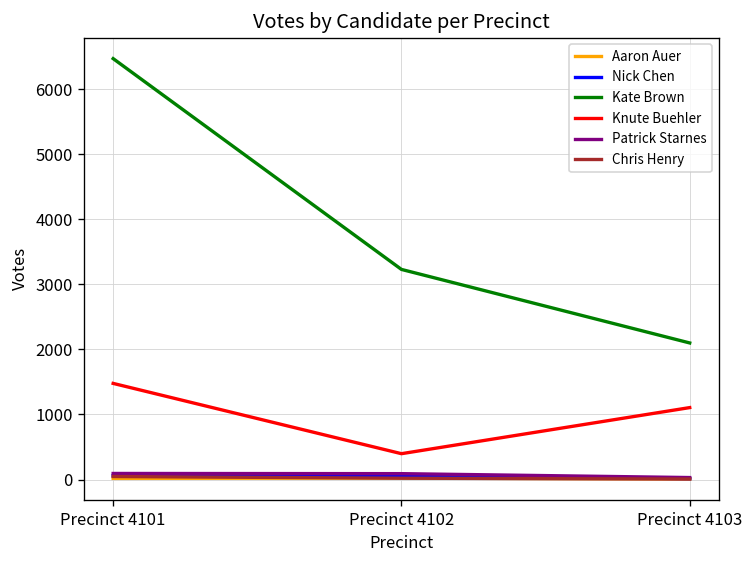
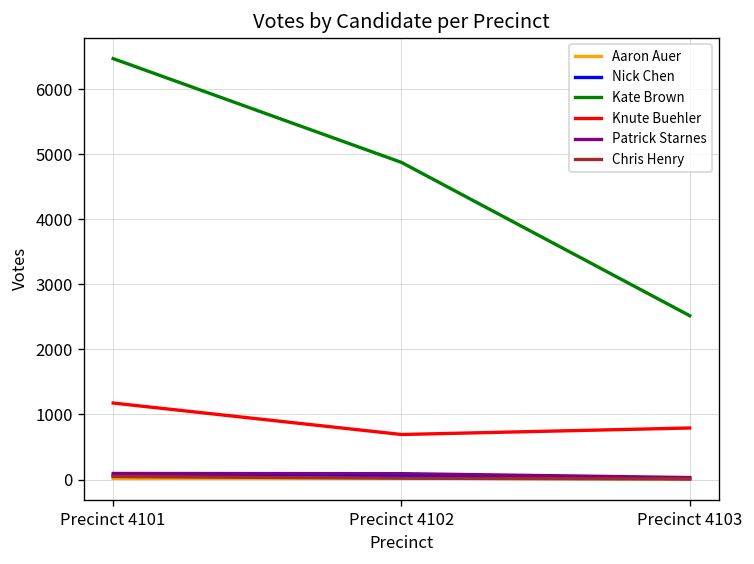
  {
    "Kate Brown": {
      "Precinct 4101": 6500,
-     "Precinct 4102": 3200,
-     "Precinct 4103": 2100
+     "Precinct 4102": 4900,
+     "Precinct 4103": 2500
    },
    "Knute Buehler": {
-     "Precinct 4101": 1500,
-     "Precinct 4102": 400,
-     "Precinct 4103": 1100
+     "Precinct 4101": 1200,
+     "Precinct 4102": 700,
+     "Precinct 4103": 800
    }
  }
